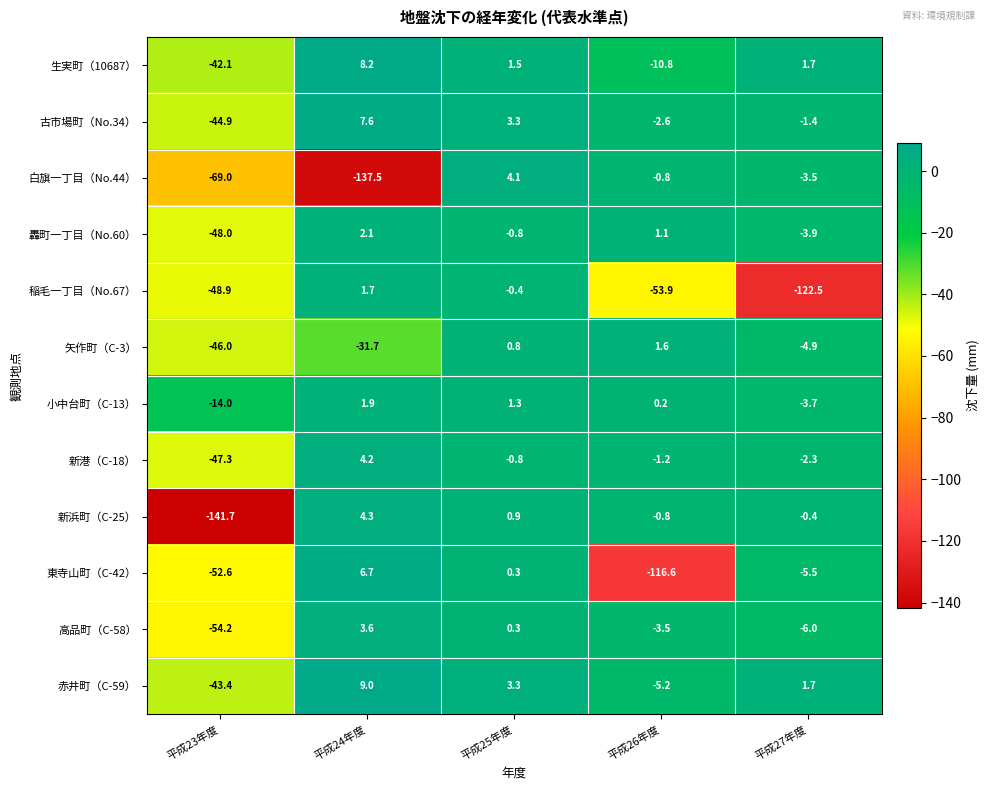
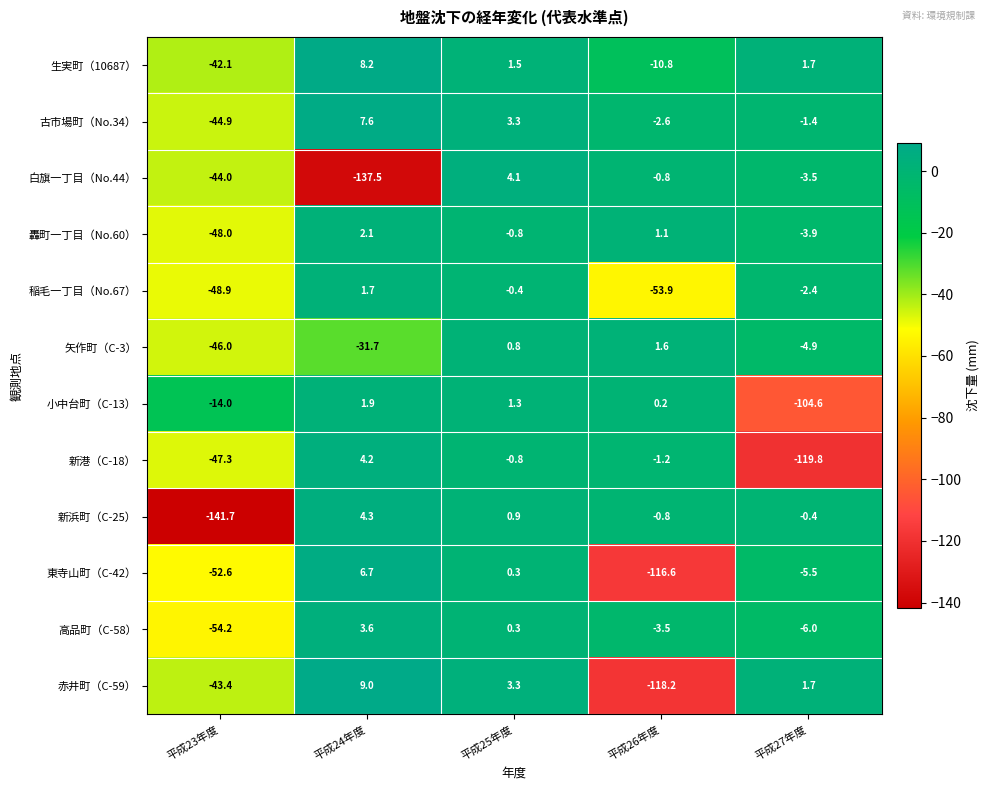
  {
    "生実町（10687）": {
      "平成23年度": -42.1,
      "平成24年度": 8.2,
      "平成25年度": 1.5,
      "平成26年度": -10.8,
      "平成27年度": 1.7
    },
    "古市場町（No.34）": {
      "平成23年度": -44.9,
      "平成24年度": 7.6,
      "平成25年度": 3.3,
      "平成26年度": -2.6,
      "平成27年度": -1.4
    },
    "白旗一丁目（No.44）": {
-     "平成23年度": -69.0,
+     "平成23年度": -44.0,
      "平成24年度": -137.5,
      "平成25年度": 4.1,
      "平成26年度": -0.8,
      "平成27年度": -3.5
    },
    "轟町一丁目（No.60）": {
      "平成23年度": -48.0,
      "平成24年度": 2.1,
      "平成25年度": -0.8,
      "平成26年度": 1.1,
      "平成27年度": -3.9
    },
    "稲毛一丁目（No.67）": {
      "平成23年度": -48.9,
      "平成24年度": 1.7,
      "平成25年度": -0.4,
      "平成26年度": -53.9,
-     "平成27年度": -122.5
+     "平成27年度": -2.4
    },
    "矢作町（C-3）": {
      "平成23年度": -46.0,
      "平成24年度": -31.7,
      "平成25年度": 0.8,
      "平成26年度": 1.6,
      "平成27年度": -4.9
    },
    "小中台町（C-13）": {
      "平成23年度": -14.0,
      "平成24年度": 1.9,
      "平成25年度": 1.3,
      "平成26年度": 0.2,
-     "平成27年度": -3.7
+     "平成27年度": -104.6
    },
    "新港（C-18）": {
      "平成23年度": -47.3,
      "平成24年度": 4.2,
      "平成25年度": -0.8,
      "平成26年度": -1.2,
-     "平成27年度": -2.3
+     "平成27年度": -119.8
    },
    "新浜町（C-25）": {
      "平成23年度": -141.7,
      "平成24年度": 4.3,
      "平成25年度": 0.9,
      "平成26年度": -0.8,
      "平成27年度": -0.4
    },
    "東寺山町（C-42）": {
      "平成23年度": -52.6,
      "平成24年度": 6.7,
      "平成25年度": 0.3,
      "平成26年度": -116.6,
      "平成27年度": -5.5
    },
    "高品町（C-58）": {
      "平成23年度": -54.2,
      "平成24年度": 3.6,
      "平成25年度": 0.3,
      "平成26年度": -3.5,
      "平成27年度": -6.0
    },
    "赤井町（C-59）": {
      "平成23年度": -43.4,
      "平成24年度": 9.0,
      "平成25年度": 3.3,
-     "平成26年度": -5.2,
+     "平成26年度": -118.2,
      "平成27年度": 1.7
    }
  }
